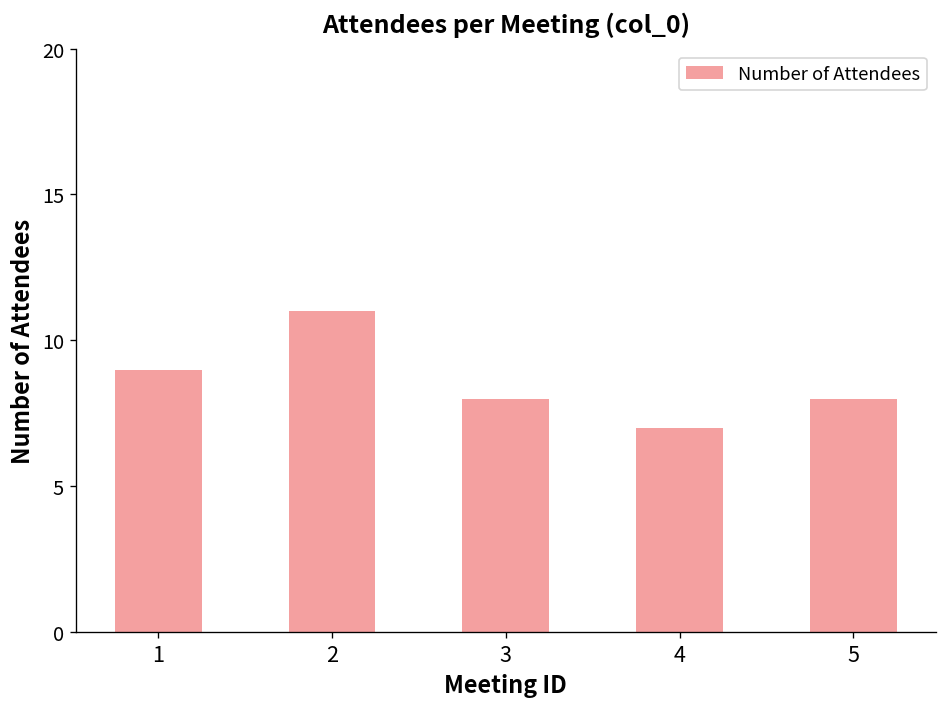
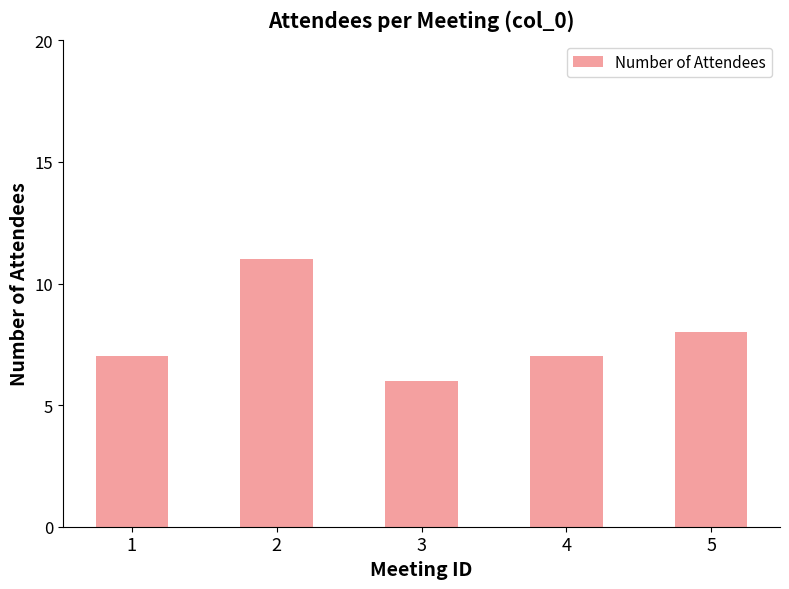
  {
-   "1": 9,
+   "1": 7,
    "2": 11,
-   "3": 8,
+   "3": 6,
    "4": 7,
    "5": 8
  }
